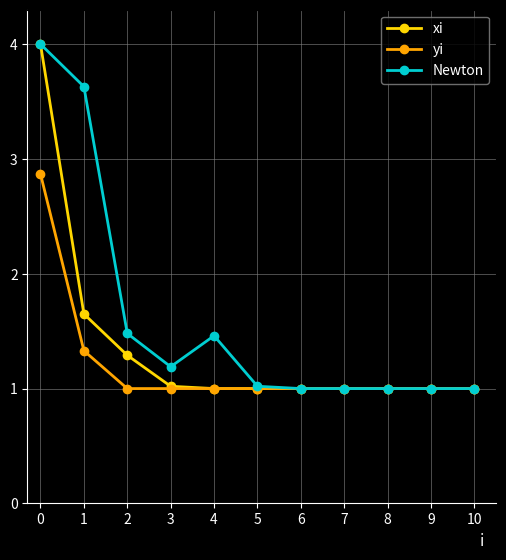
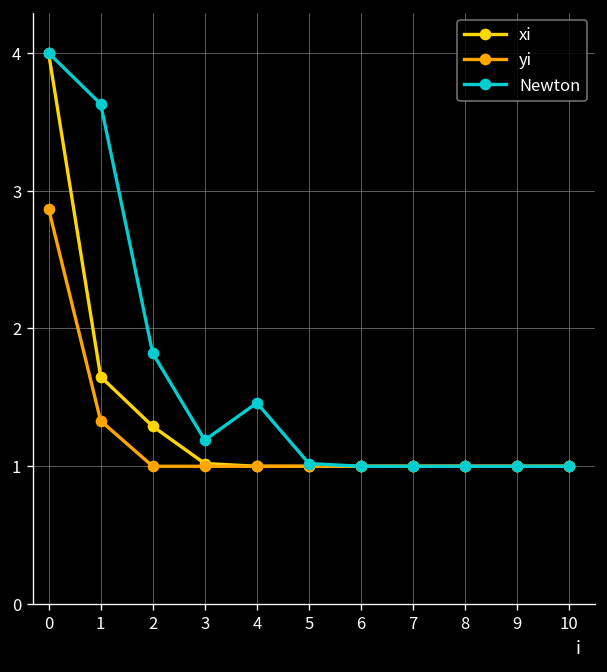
  {
    "Newton": {
      "1": 3.63,
-     "2": 1.48,
+     "2": 1.82,
      "3": 1.19,
      "4": 1.46
    }
  }
